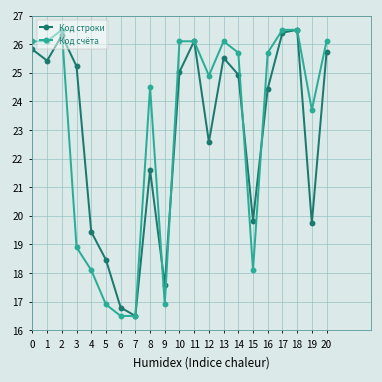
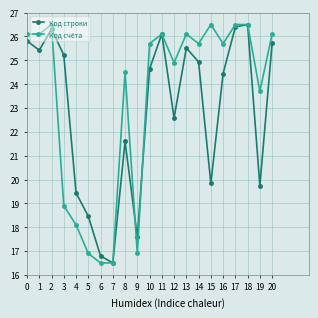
  {
    "Код строки": {
      "0": 25.8,
      "1": 25.4,
      "3": 25.2,
      "4": 19.4,
      "5": 18.5,
      "6": 16.8,
      "8": 21.6,
      "9": 17.6,
-     "10": 25.0,
+     "10": 24.6,
      "12": 22.6,
      "13": 25.5,
      "14": 24.9,
      "15": 19.8,
      "16": 24.4,
      "19": 19.7,
      "20": 25.7
    },
    "Код счёта": {
      "0": 26.1,
      "3": 18.9,
      "4": 18.1,
      "5": 16.9,
      "6": 16.5,
      "8": 24.5,
      "9": 16.9,
-     "10": 26.1,
+     "10": 25.7,
      "12": 24.9,
      "13": 26.1,
      "14": 25.7,
-     "15": 18.1,
+     "15": 26.5,
      "16": 25.7,
      "19": 23.7,
      "20": 26.1
    }
  }
